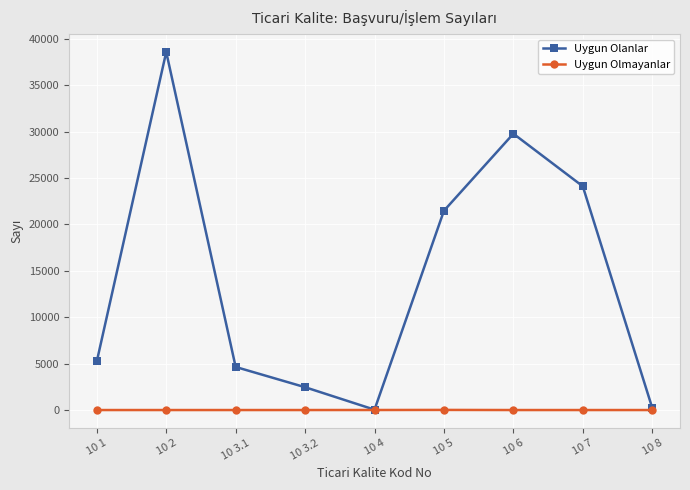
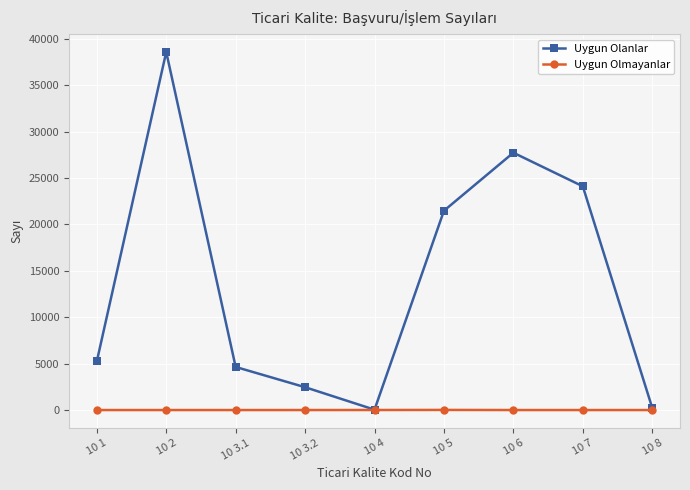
  {
    "Uygun Olanlar": {
      "10 1": 5000,
      "10 2": 39000,
      "10 3.1": 5000,
      "10 3.2": 2000,
      "10 5": 21000,
-     "10 6": 30000,
+     "10 6": 28000,
      "10 7": 24000
    },
    "Uygun Olmayanlar": {
      "10 1": 0,
      "10 2": 0,
      "10 3.1": 0,
      "10 3.2": 0,
      "10 5": 0,
      "10 6": 0,
      "10 7": 0
    }
  }
